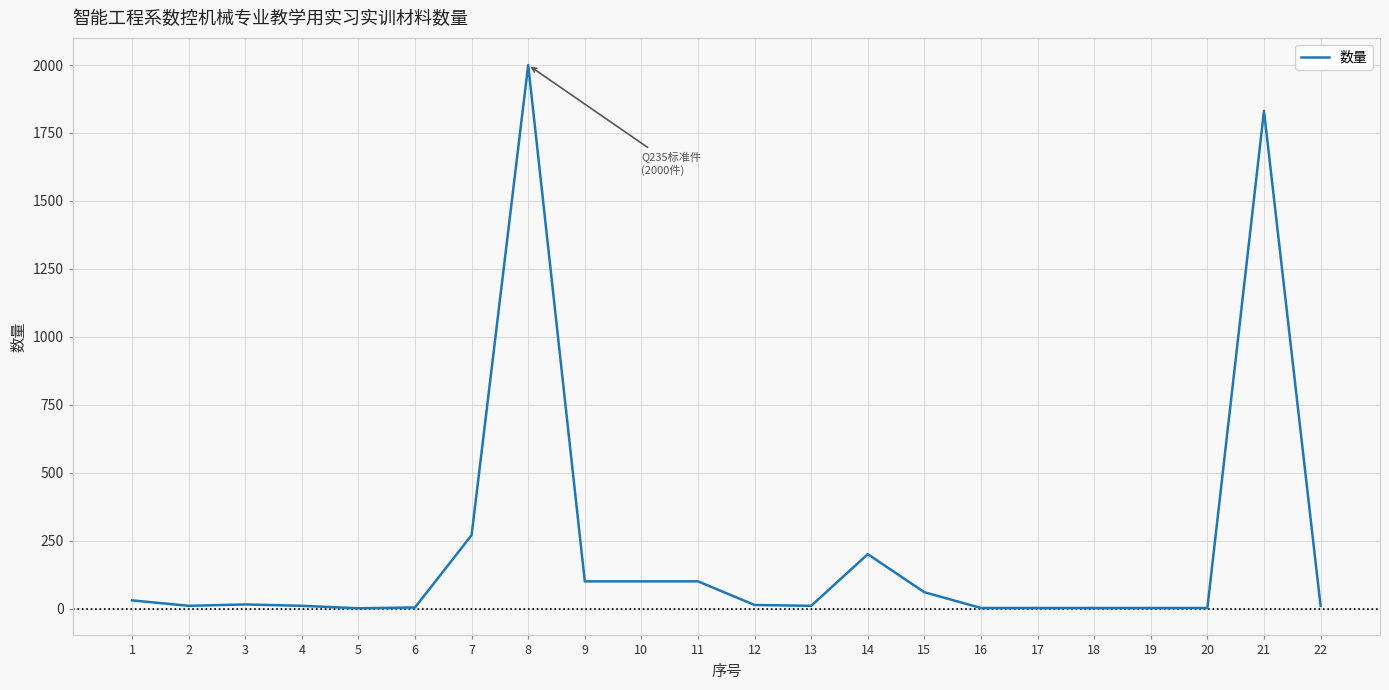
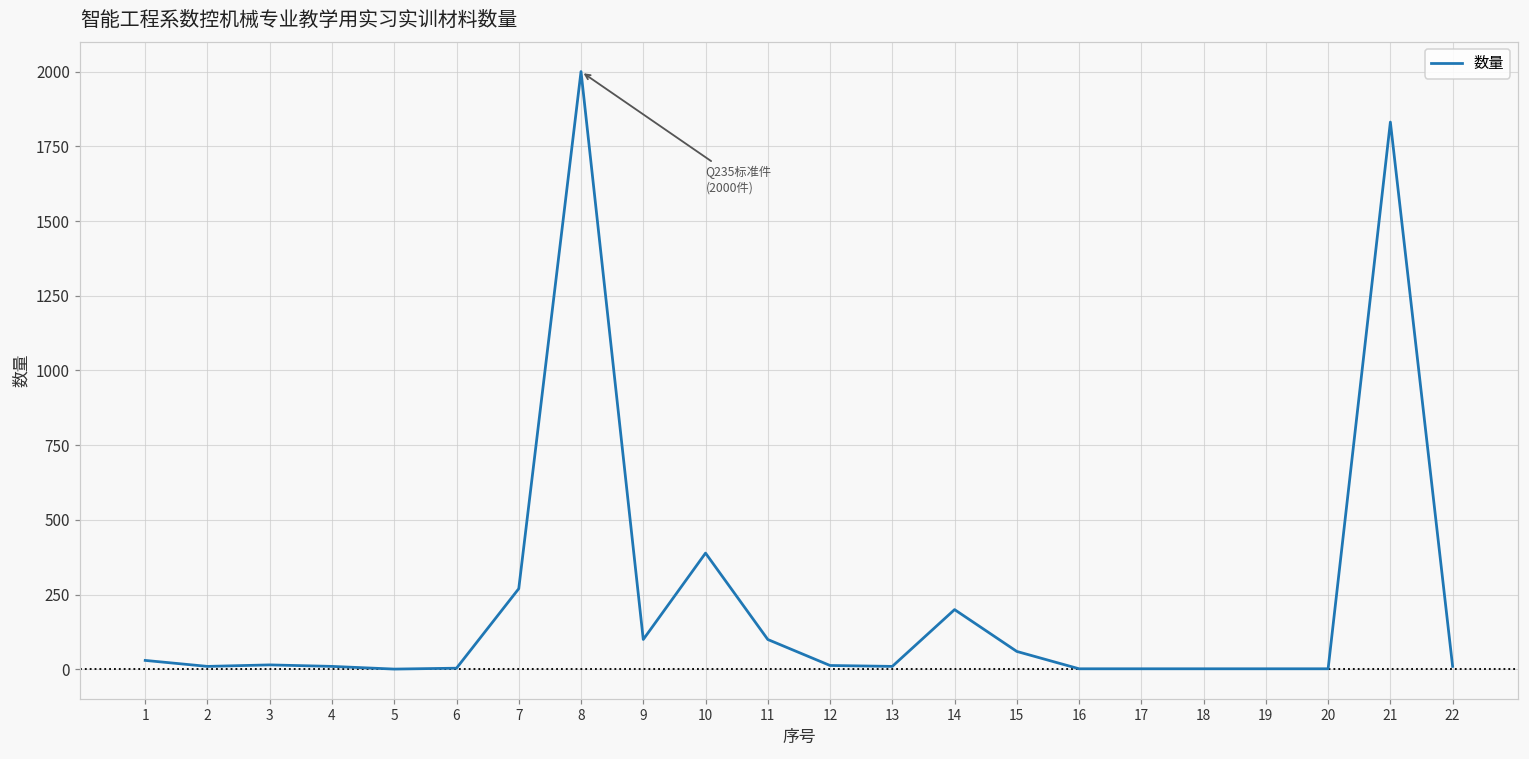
  {
    "1": 30,
    "2": 10,
    "3": 20,
    "4": 10,
    "5": 0,
    "6": 0,
    "7": 270,
    "9": 100,
-   "10": 100,
+   "10": 390,
    "11": 100,
    "12": 10,
    "13": 10,
    "14": 200,
    "15": 60,
    "16": 0,
    "17": 0,
    "18": 0,
    "19": 0,
    "20": 0,
    "21": 1830,
    "22": 10
  }
